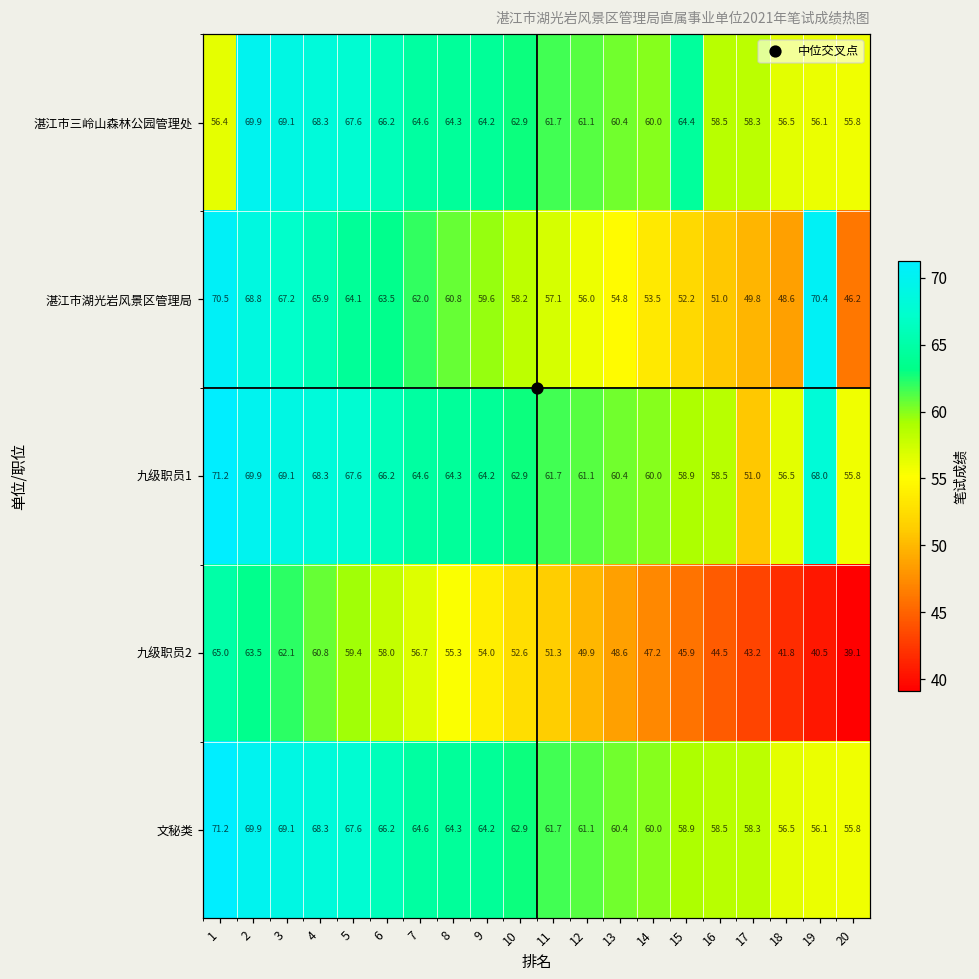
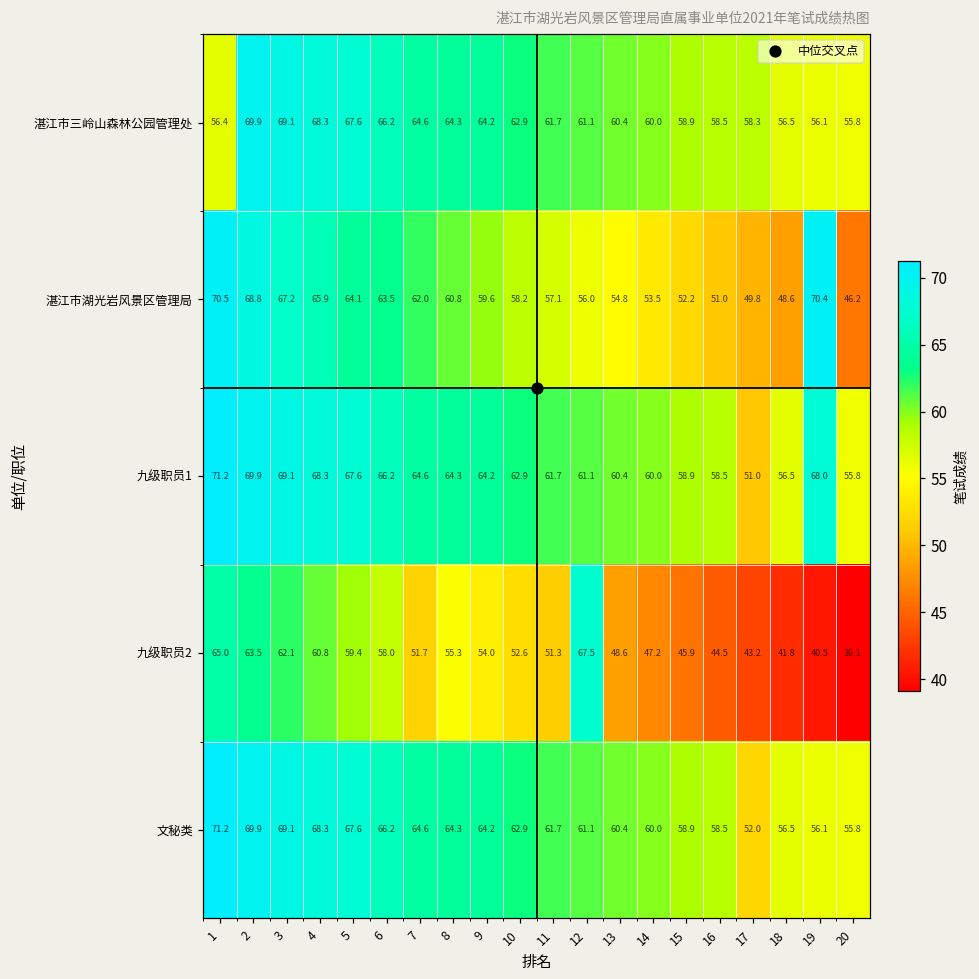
  {
    "湛江市三岭山森林公园管理处": {
      "1": 56.4,
      "2": 69.9,
      "3": 69.1,
      "4": 68.3,
      "5": 67.6,
      "6": 66.2,
      "7": 64.6,
      "8": 64.3,
      "9": 64.2,
      "10": 62.9,
      "11": 61.7,
      "12": 61.1,
      "13": 60.4,
      "14": 60.0,
-     "15": 64.4,
+     "15": 58.9,
      "16": 58.5,
      "17": 58.3,
      "18": 56.5,
      "19": 56.1,
      "20": 55.8
    },
    "湛江市湖光岩风景区管理局": {
      "1": 70.5,
      "2": 68.8,
      "3": 67.2,
      "4": 65.9,
      "5": 64.1,
      "6": 63.5,
      "7": 62.0,
      "8": 60.8,
      "9": 59.6,
      "10": 58.2,
      "11": 57.1,
      "12": 56.0,
      "13": 54.8,
      "14": 53.5,
      "15": 52.2,
      "16": 51.0,
      "17": 49.8,
      "18": 48.6,
      "19": 70.4,
      "20": 46.2
    },
    "九级职员1": {
      "1": 71.2,
      "2": 69.9,
      "3": 69.1,
      "4": 68.3,
      "5": 67.6,
      "6": 66.2,
      "7": 64.6,
      "8": 64.3,
      "9": 64.2,
      "10": 62.9,
      "11": 61.7,
      "12": 61.1,
      "13": 60.4,
      "14": 60.0,
      "15": 58.9,
      "16": 58.5,
      "17": 51.0,
      "18": 56.5,
      "19": 68.0,
      "20": 55.8
    },
    "九级职员2": {
      "1": 65.0,
      "2": 63.5,
      "3": 62.1,
      "4": 60.8,
      "5": 59.4,
      "6": 58.0,
-     "7": 56.7,
+     "7": 51.7,
      "8": 55.3,
      "9": 54.0,
      "10": 52.6,
      "11": 51.3,
-     "12": 49.9,
+     "12": 67.5,
      "13": 48.6,
      "14": 47.2,
      "15": 45.9,
      "16": 44.5,
      "17": 43.2,
      "18": 41.8,
      "19": 40.5,
      "20": 39.1
    },
    "文秘类": {
      "1": 71.2,
      "2": 69.9,
      "3": 69.1,
      "4": 68.3,
      "5": 67.6,
      "6": 66.2,
      "7": 64.6,
      "8": 64.3,
      "9": 64.2,
      "10": 62.9,
      "11": 61.7,
      "12": 61.1,
      "13": 60.4,
      "14": 60.0,
      "15": 58.9,
      "16": 58.5,
-     "17": 58.3,
+     "17": 52.0,
      "18": 56.5,
      "19": 56.1,
      "20": 55.8
    }
  }
